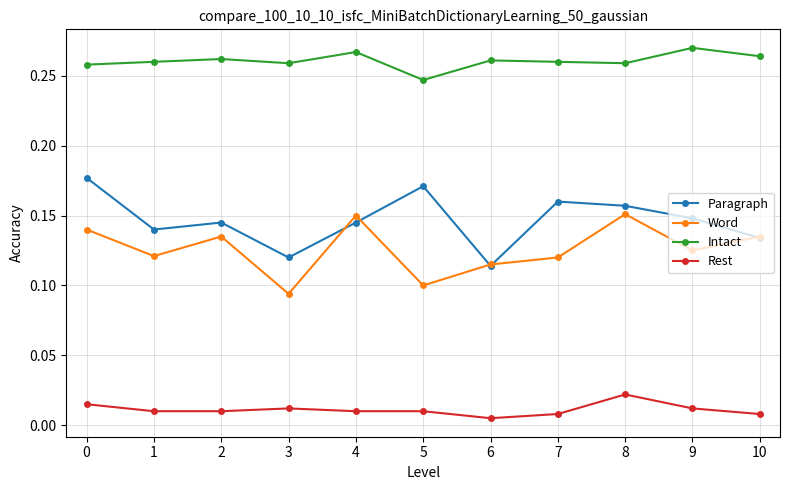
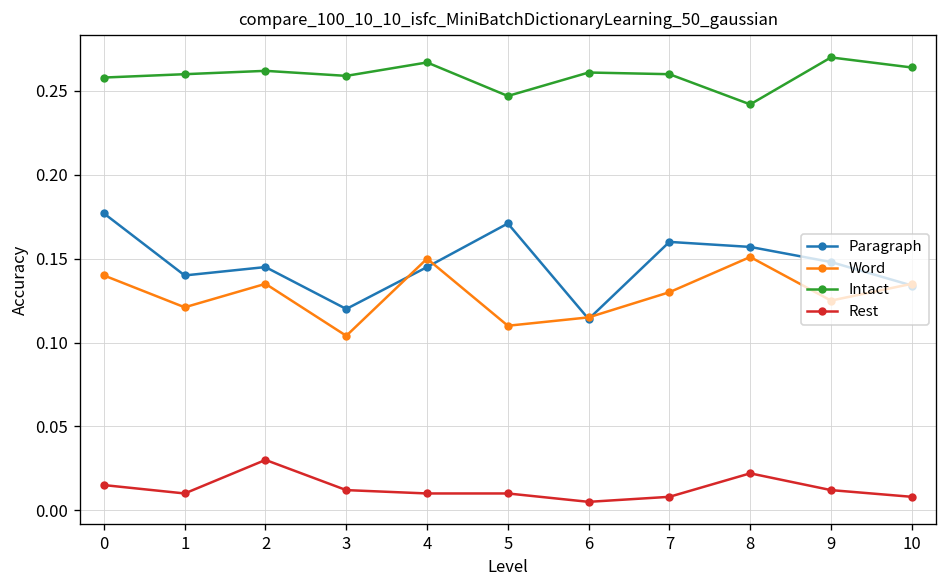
  {
    "Paragraph": {
      "0": 0.177,
      "1": 0.140,
      "2": 0.145,
      "3": 0.120,
      "4": 0.145,
      "5": 0.171,
      "7": 0.160,
      "8": 0.157
    },
    "Word": {
      "0": 0.140,
      "1": 0.121,
      "2": 0.135,
-     "3": 0.094,
+     "3": 0.104,
      "4": 0.150,
-     "5": 0.10,
-     "7": 0.12,
+     "5": 0.11,
+     "7": 0.13,
      "8": 0.151
    },
    "Intact": {
      "0": 0.258,
      "1": 0.260,
      "2": 0.262,
      "3": 0.259,
      "4": 0.267,
      "5": 0.247,
      "6": 0.261,
      "7": 0.260,
-     "8": 0.259,
+     "8": 0.242,
      "9": 0.270,
      "10": 0.264
    },
    "Rest": {
      "0": 0.015,
      "1": 0.01,
-     "2": 0.01,
+     "2": 0.03,
      "3": 0.012,
      "4": 0.01,
      "5": 0.01,
      "6": 0.005,
      "7": 0.008,
      "8": 0.022,
      "9": 0.012,
      "10": 0.008
    }
  }
